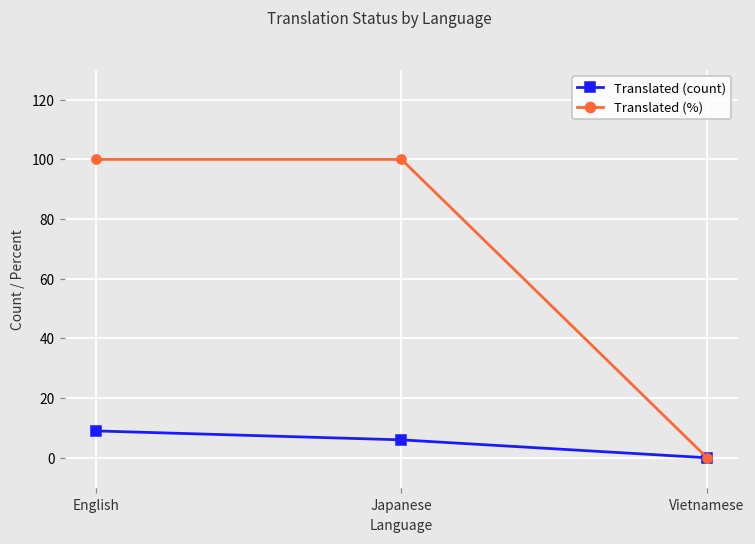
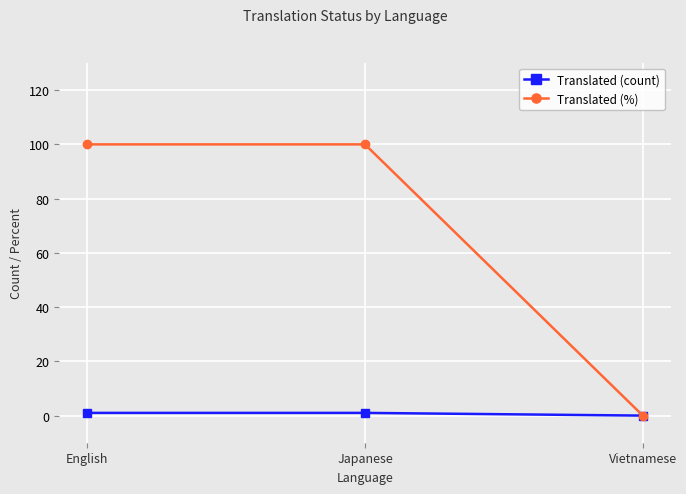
  {
    "Translated (count)": {
-     "English": 9,
-     "Japanese": 6
+     "English": 1,
+     "Japanese": 1
    },
    "Translated (%)": {
      "English": 100,
      "Japanese": 100
    }
  }
